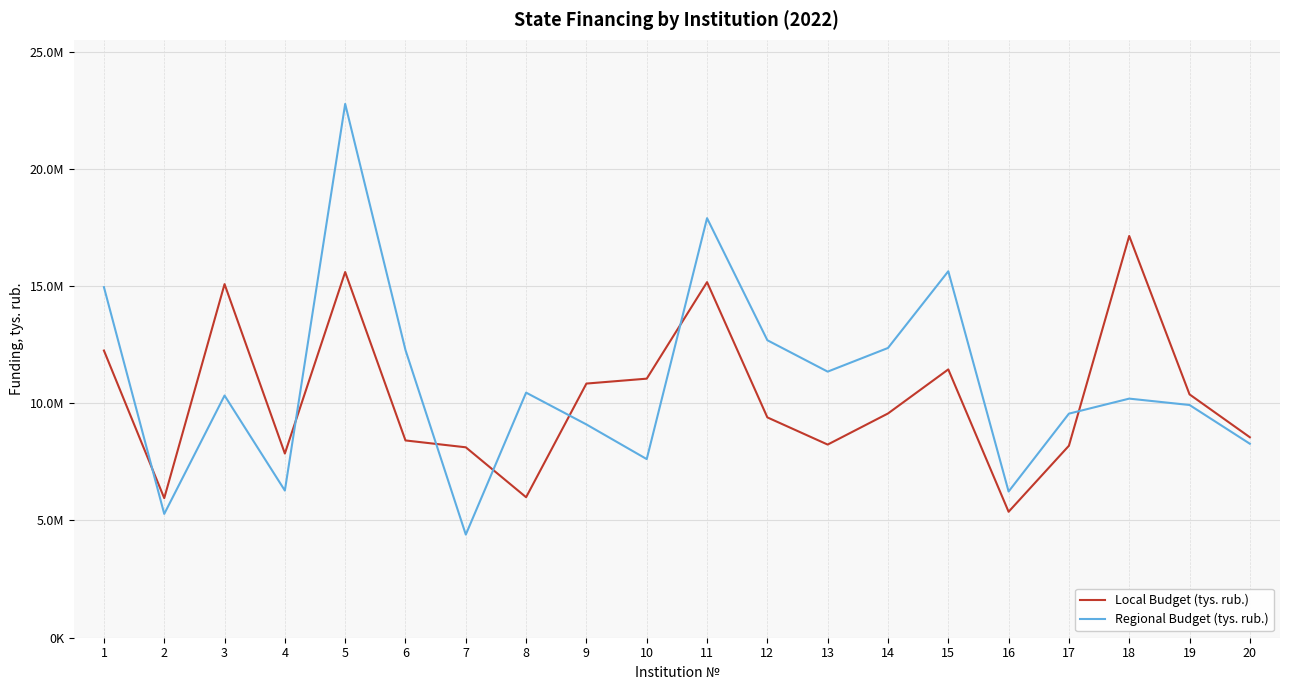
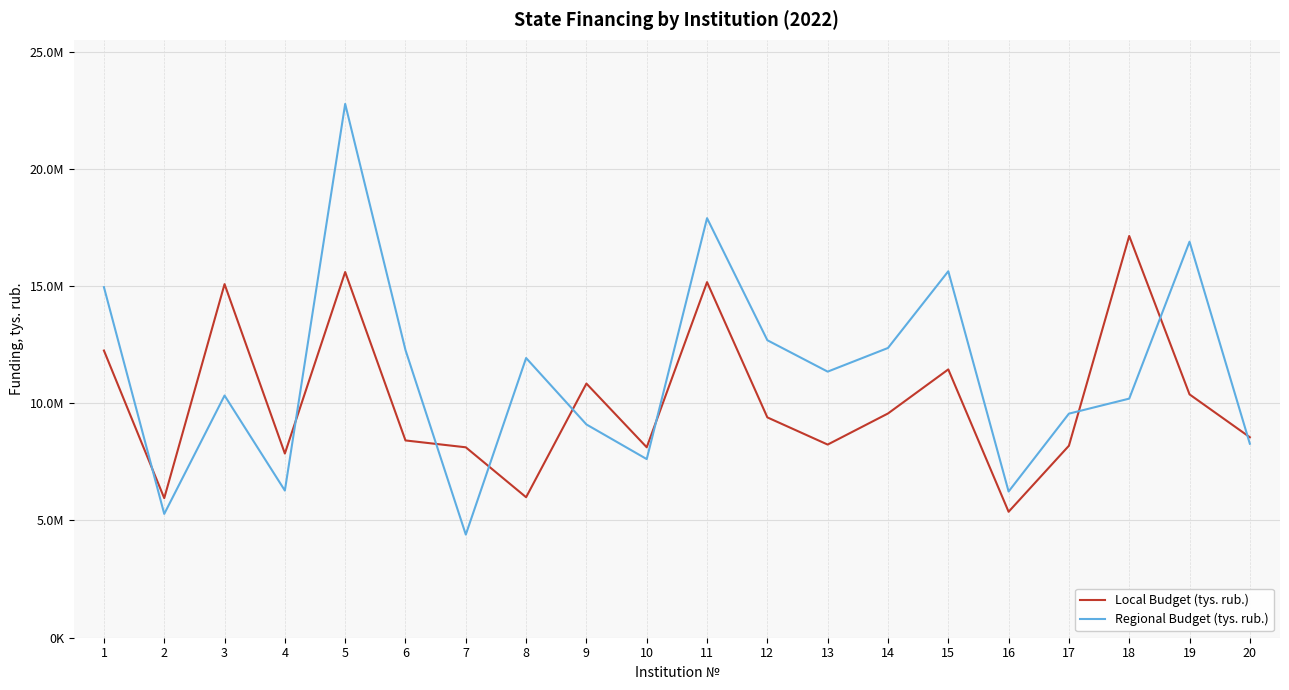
  {
    "Local Budget (tys. rub.)": {
      "1": 12200000,
      "2": 6000000,
      "3": 15100000,
      "4": 7900000,
      "5": 15600000,
      "6": 8400000,
      "7": 8100000,
      "8": 6000000,
      "9": 10800000,
-     "10": 11100000,
+     "10": 8100000,
      "11": 15200000,
      "12": 9400000,
      "13": 8200000,
      "14": 9600000,
      "15": 11400000,
      "16": 5400000,
      "17": 8200000,
      "18": 17100000,
      "19": 10400000,
      "20": 8600000
    },
    "Regional Budget (tys. rub.)": {
      "1": 15000000,
      "2": 5300000,
      "3": 10300000,
      "4": 6300000,
      "5": 22800000,
      "6": 12300000,
      "7": 4400000,
-     "8": 10500000,
+     "8": 11900000,
      "9": 9100000,
      "10": 7600000,
      "11": 17900000,
      "12": 12700000,
      "13": 11300000,
      "14": 12400000,
      "15": 15600000,
      "16": 6200000,
      "17": 9600000,
      "18": 10200000,
-     "19": 9900000,
+     "19": 16900000,
      "20": 8300000
    }
  }
